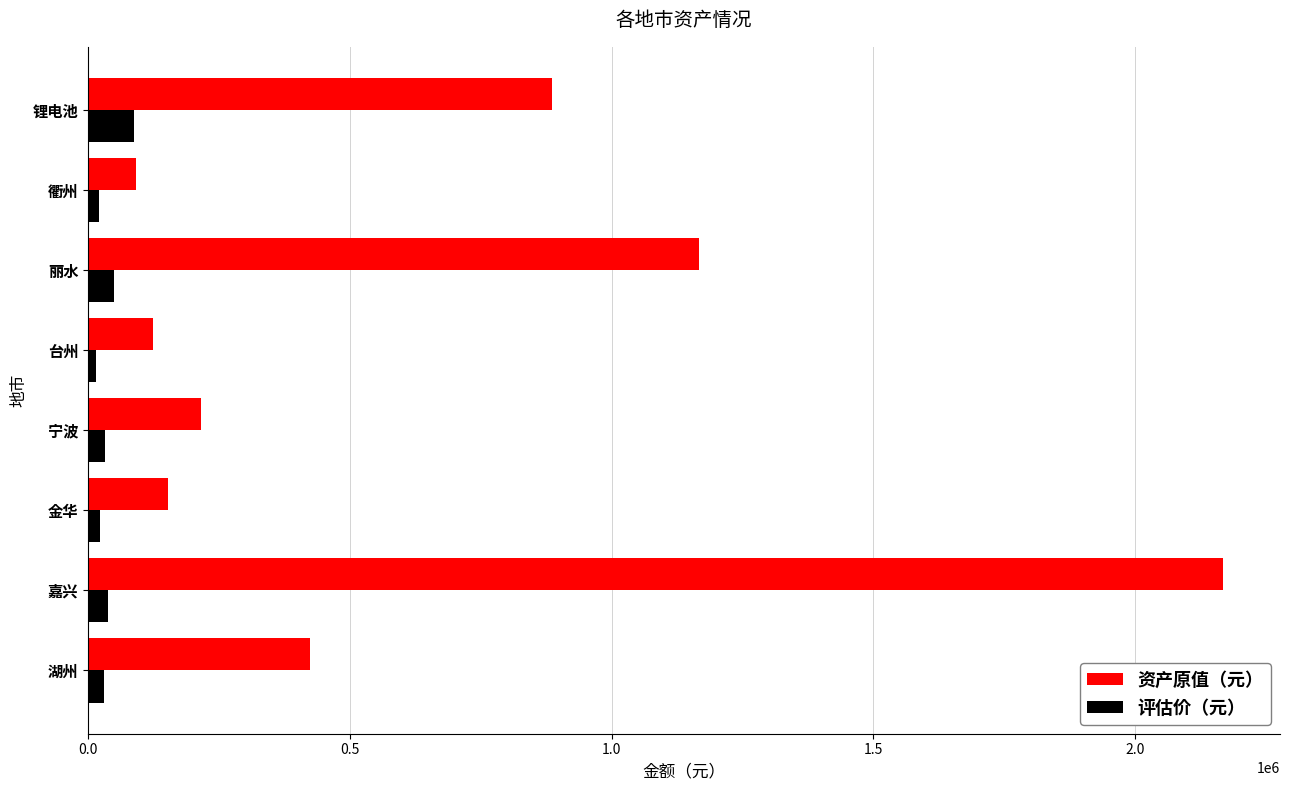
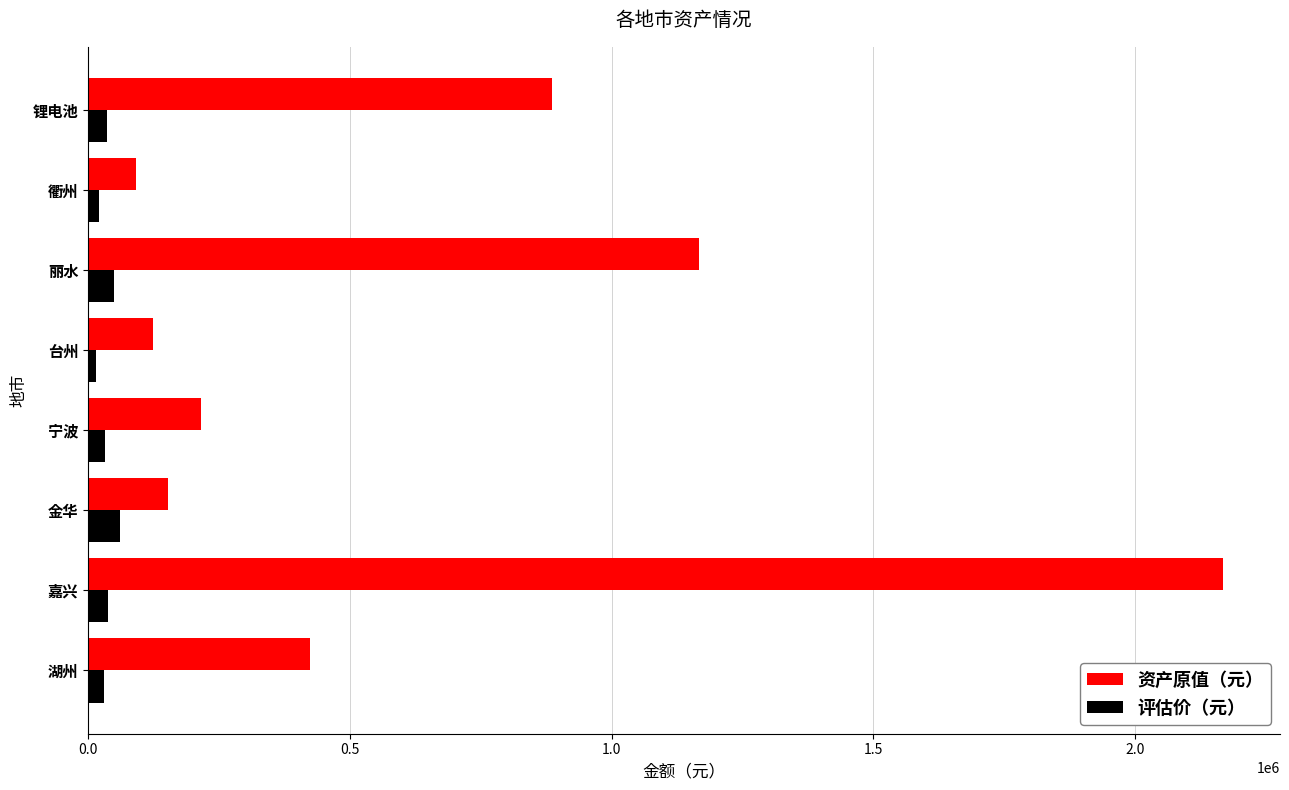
  {
    "资产原值（元）": {
      "锂电池": 890000,
      "衢州": 90000,
      "丽水": 1170000,
      "台州": 120000,
      "宁波": 220000,
      "金华": 150000,
      "嘉兴": 2170000,
      "湖州": 420000
    },
    "评估价（元）": {
-     "锂电池": 90000,
+     "锂电池": 40000,
      "衢州": 20000,
      "丽水": 50000,
      "台州": 20000,
      "宁波": 30000,
-     "金华": 20000,
+     "金华": 60000,
      "嘉兴": 40000,
      "湖州": 30000
    }
  }
